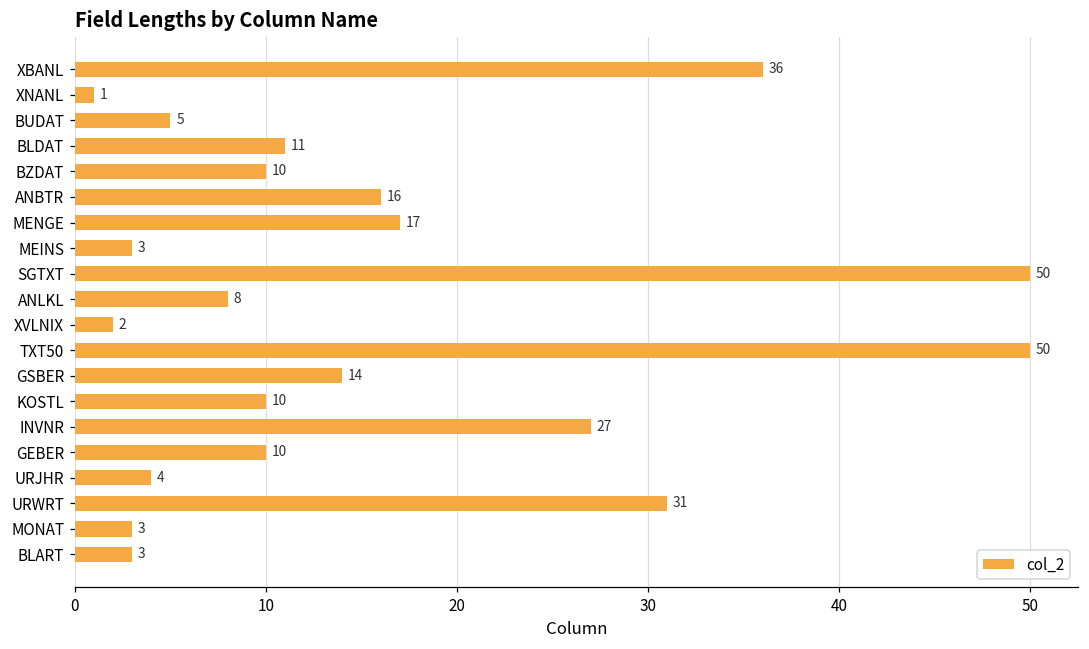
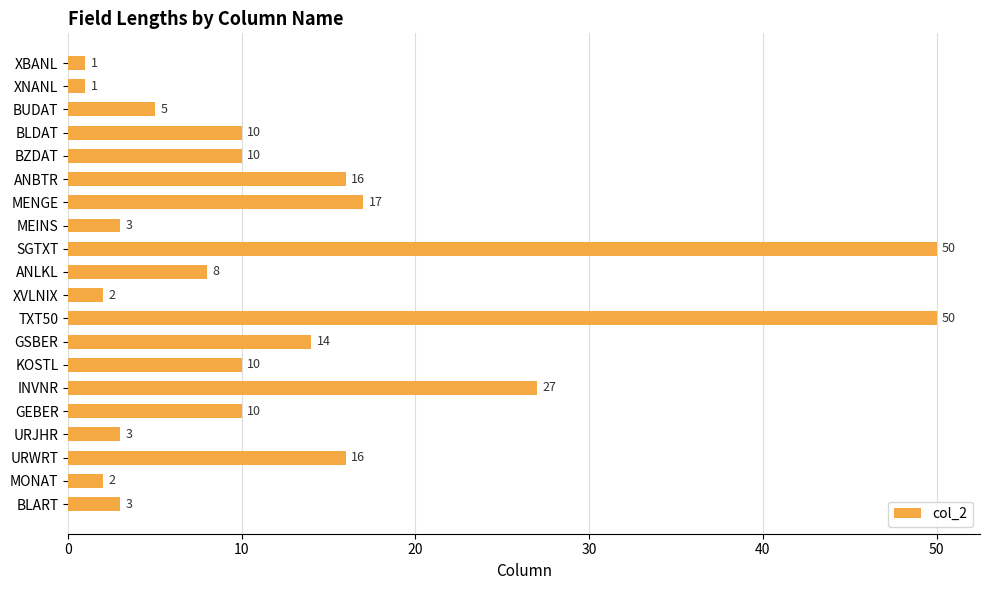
  {
-   "XBANL": 36,
+   "XBANL": 1,
    "XNANL": 1,
    "BUDAT": 5,
-   "BLDAT": 11,
+   "BLDAT": 10,
    "BZDAT": 10,
    "ANBTR": 16,
    "MENGE": 17,
    "MEINS": 3,
    "SGTXT": 50,
    "ANLKL": 8,
    "XVLNIX": 2,
    "TXT50": 50,
    "GSBER": 14,
    "KOSTL": 10,
    "INVNR": 27,
    "GEBER": 10,
-   "URJHR": 4,
-   "URWRT": 31,
-   "MONAT": 3,
+   "URJHR": 3,
+   "URWRT": 16,
+   "MONAT": 2,
    "BLART": 3
  }
